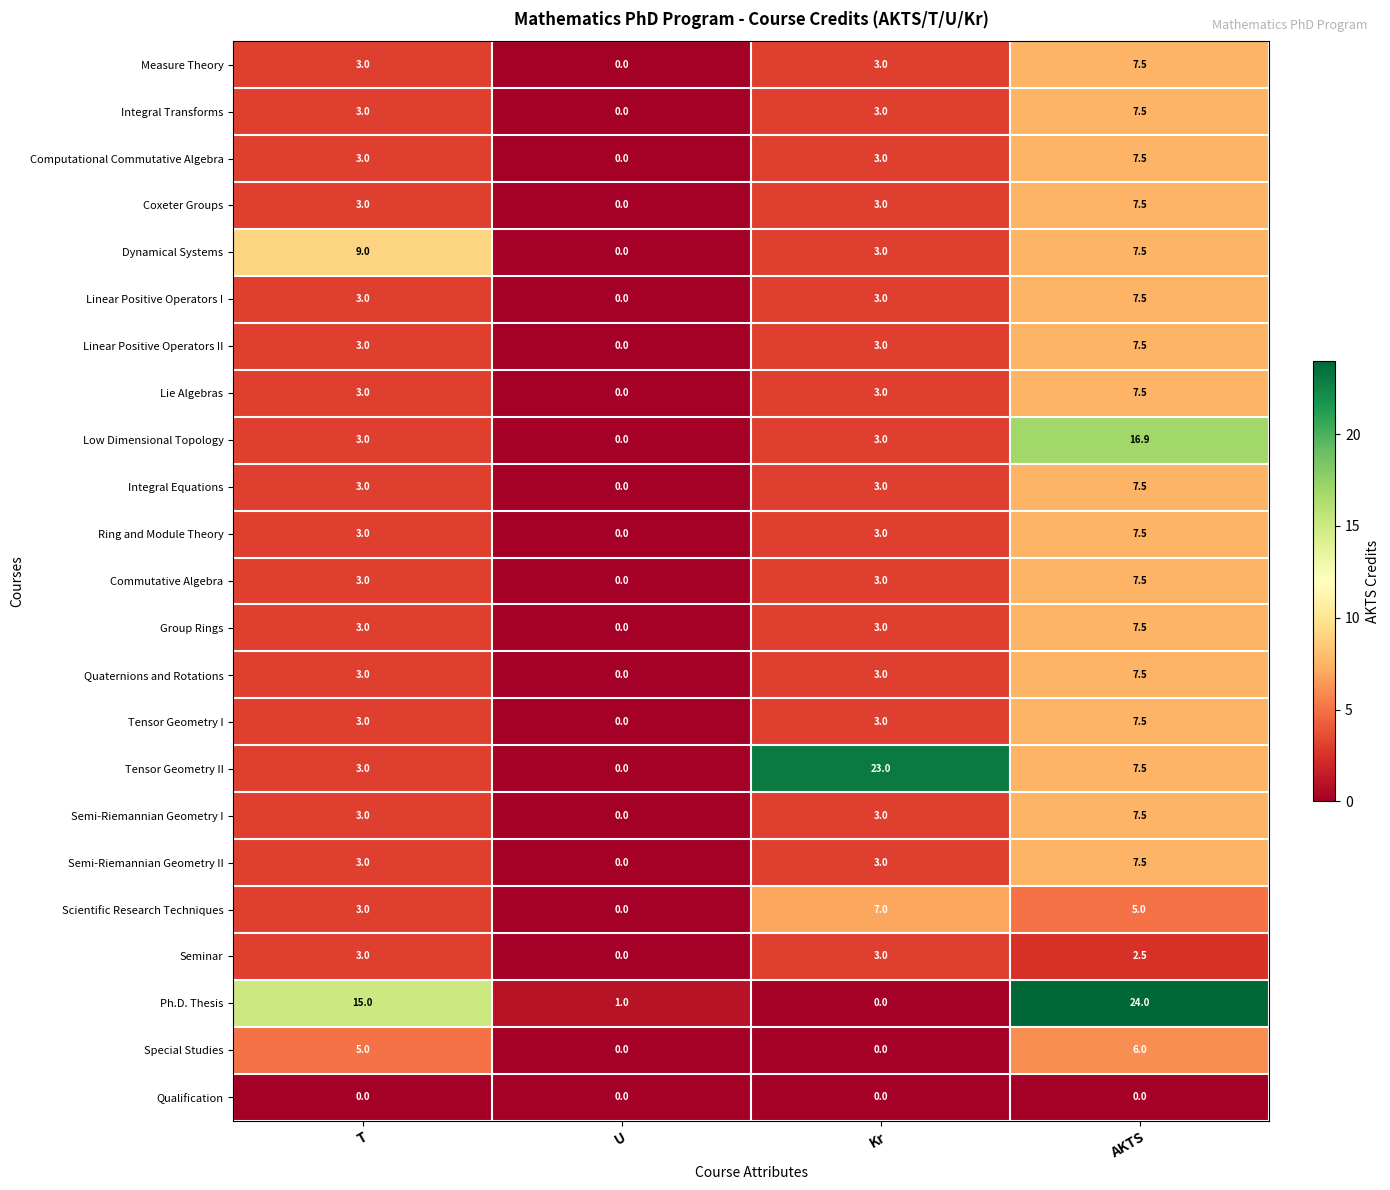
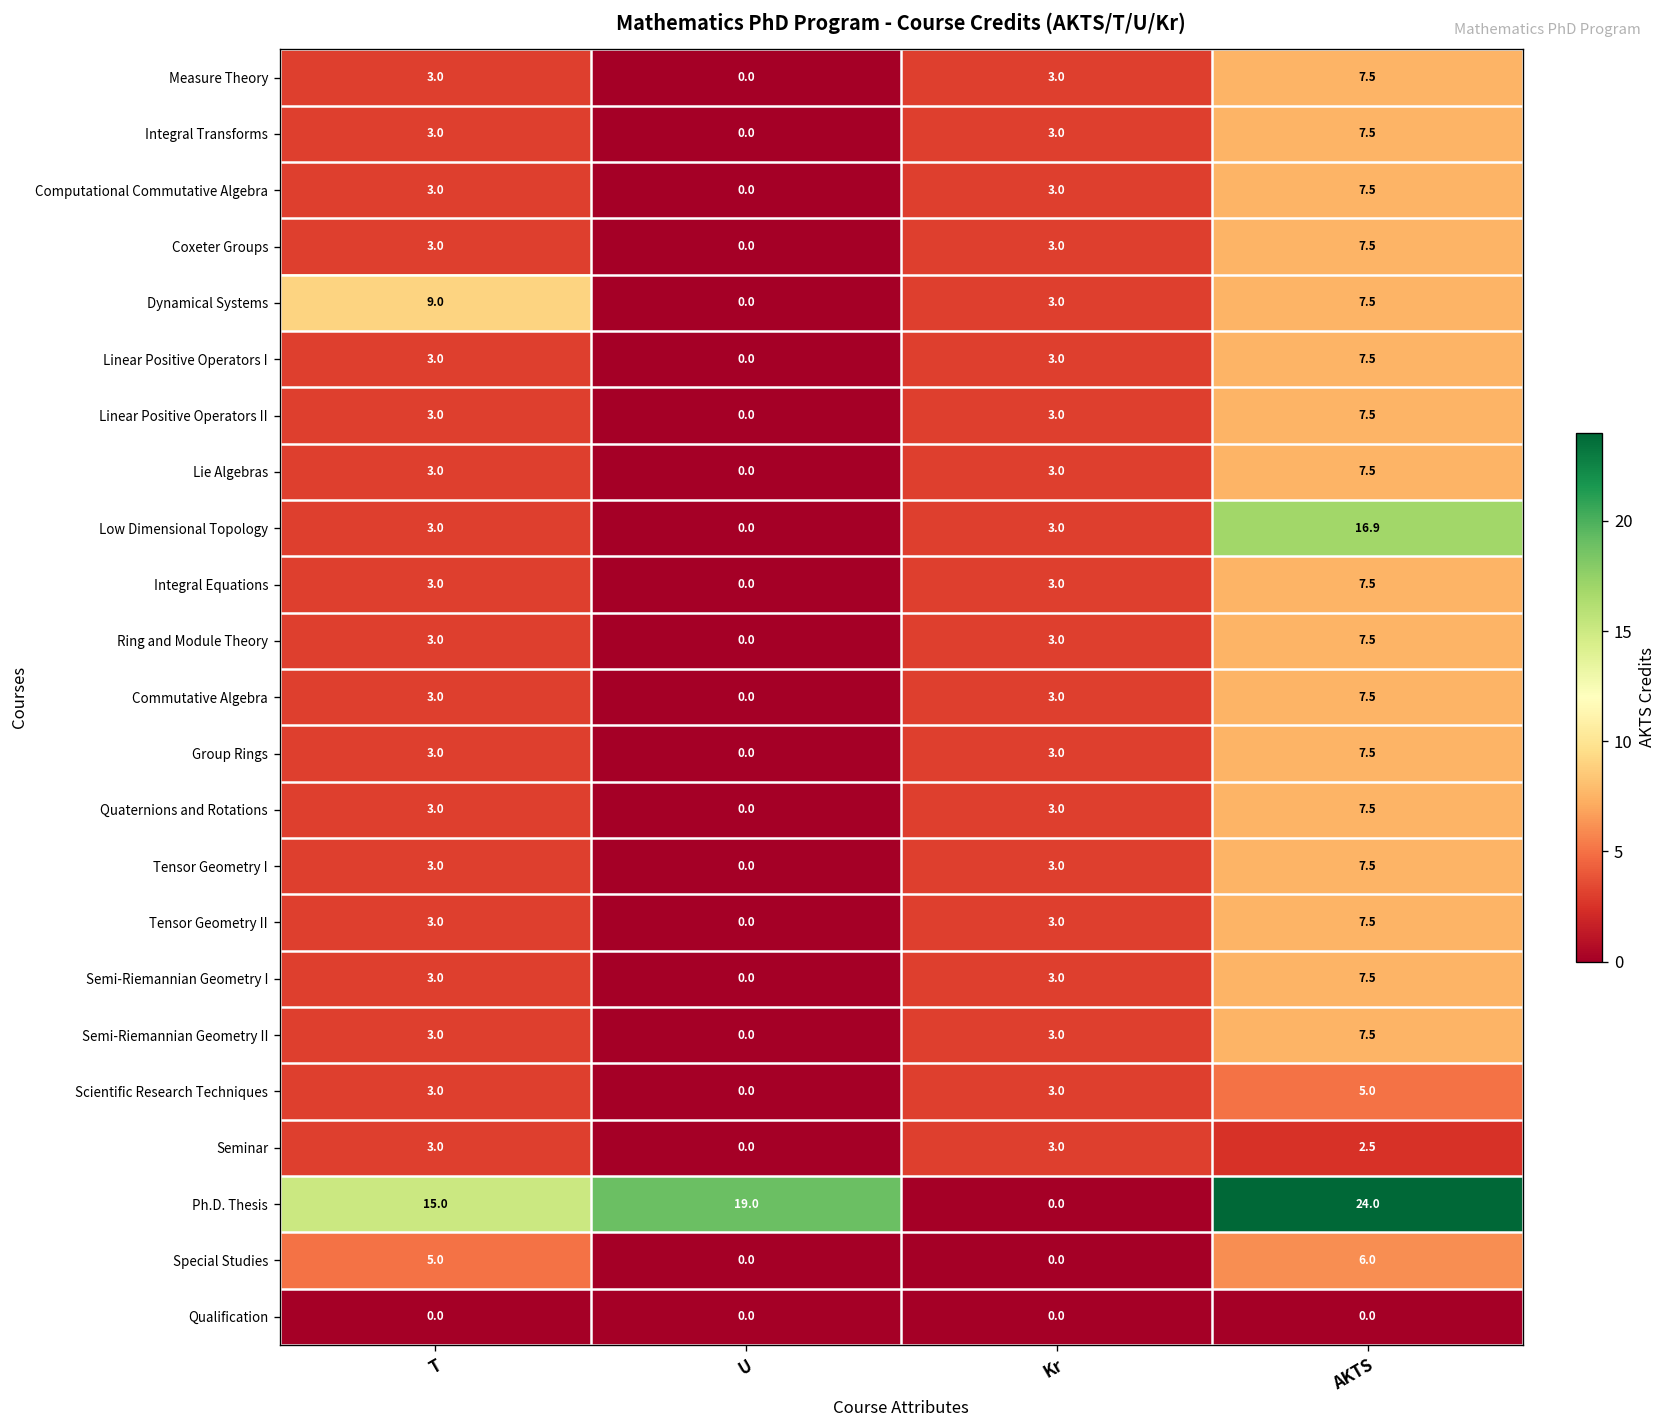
  {
    "Measure Theory": {
      "T": 3.0,
      "U": 0.0,
      "Kr": 3.0,
      "AKTS": 7.5
    },
    "Integral Transforms": {
      "T": 3.0,
      "U": 0.0,
      "Kr": 3.0,
      "AKTS": 7.5
    },
    "Computational Commutative Algebra": {
      "T": 3.0,
      "U": 0.0,
      "Kr": 3.0,
      "AKTS": 7.5
    },
    "Coxeter Groups": {
      "T": 3.0,
      "U": 0.0,
      "Kr": 3.0,
      "AKTS": 7.5
    },
    "Dynamical Systems": {
      "T": 9.0,
      "U": 0.0,
      "Kr": 3.0,
      "AKTS": 7.5
    },
    "Linear Positive Operators I": {
      "T": 3.0,
      "U": 0.0,
      "Kr": 3.0,
      "AKTS": 7.5
    },
    "Linear Positive Operators II": {
      "T": 3.0,
      "U": 0.0,
      "Kr": 3.0,
      "AKTS": 7.5
    },
    "Lie Algebras": {
      "T": 3.0,
      "U": 0.0,
      "Kr": 3.0,
      "AKTS": 7.5
    },
    "Low Dimensional Topology": {
      "T": 3.0,
      "U": 0.0,
      "Kr": 3.0,
      "AKTS": 16.9
    },
    "Integral Equations": {
      "T": 3.0,
      "U": 0.0,
      "Kr": 3.0,
      "AKTS": 7.5
    },
    "Ring and Module Theory": {
      "T": 3.0,
      "U": 0.0,
      "Kr": 3.0,
      "AKTS": 7.5
    },
    "Commutative Algebra": {
      "T": 3.0,
      "U": 0.0,
      "Kr": 3.0,
      "AKTS": 7.5
    },
    "Group Rings": {
      "T": 3.0,
      "U": 0.0,
      "Kr": 3.0,
      "AKTS": 7.5
    },
    "Quaternions and Rotations": {
      "T": 3.0,
      "U": 0.0,
      "Kr": 3.0,
      "AKTS": 7.5
    },
    "Tensor Geometry I": {
      "T": 3.0,
      "U": 0.0,
      "Kr": 3.0,
      "AKTS": 7.5
    },
    "Tensor Geometry II": {
      "T": 3.0,
      "U": 0.0,
-     "Kr": 23.0,
+     "Kr": 3.0,
      "AKTS": 7.5
    },
    "Semi-Riemannian Geometry I": {
      "T": 3.0,
      "U": 0.0,
      "Kr": 3.0,
      "AKTS": 7.5
    },
    "Semi-Riemannian Geometry II": {
      "T": 3.0,
      "U": 0.0,
      "Kr": 3.0,
      "AKTS": 7.5
    },
    "Scientific Research Techniques": {
      "T": 3.0,
      "U": 0.0,
-     "Kr": 7.0,
+     "Kr": 3.0,
      "AKTS": 5.0
    },
    "Seminar": {
      "T": 3.0,
      "U": 0.0,
      "Kr": 3.0,
      "AKTS": 2.5
    },
    "Ph.D. Thesis": {
      "T": 15.0,
-     "U": 1.0,
+     "U": 19.0,
      "Kr": 0.0,
      "AKTS": 24.0
    },
    "Special Studies": {
      "T": 5.0,
      "U": 0.0,
      "Kr": 0.0,
      "AKTS": 6.0
    },
    "Qualification": {
      "T": 0.0,
      "U": 0.0,
      "Kr": 0.0,
      "AKTS": 0.0
    }
  }
